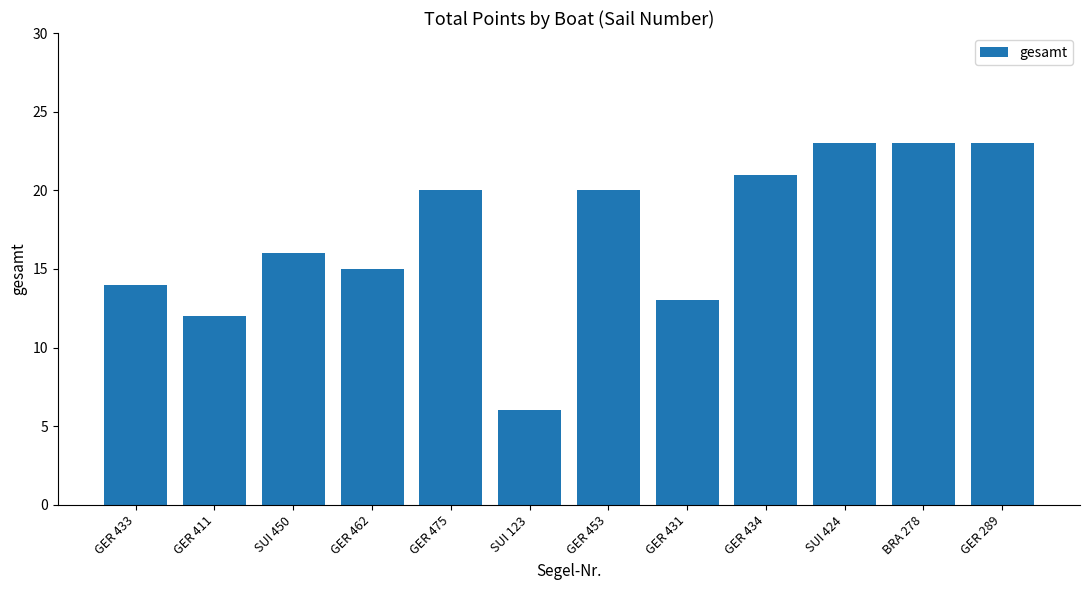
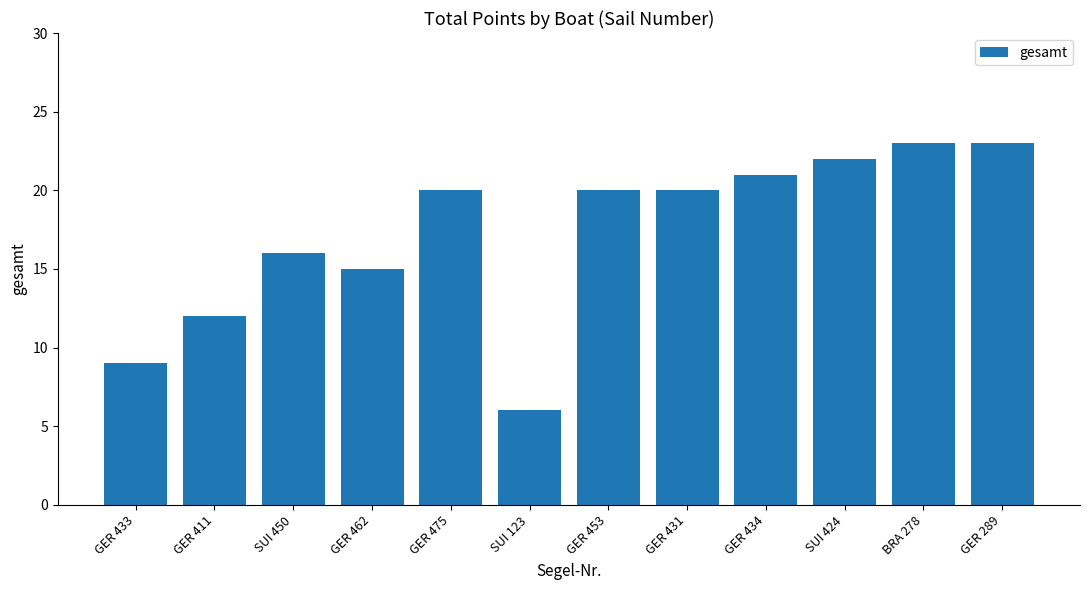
  {
-   "GER 433": 14,
+   "GER 433": 9,
    "GER 411": 12,
    "SUI 450": 16,
    "GER 462": 15,
    "GER 475": 20,
    "SUI 123": 6,
    "GER 453": 20,
-   "GER 431": 13,
+   "GER 431": 20,
    "GER 434": 21,
-   "SUI 424": 23,
+   "SUI 424": 22,
    "BRA 278": 23,
    "GER 289": 23
  }
